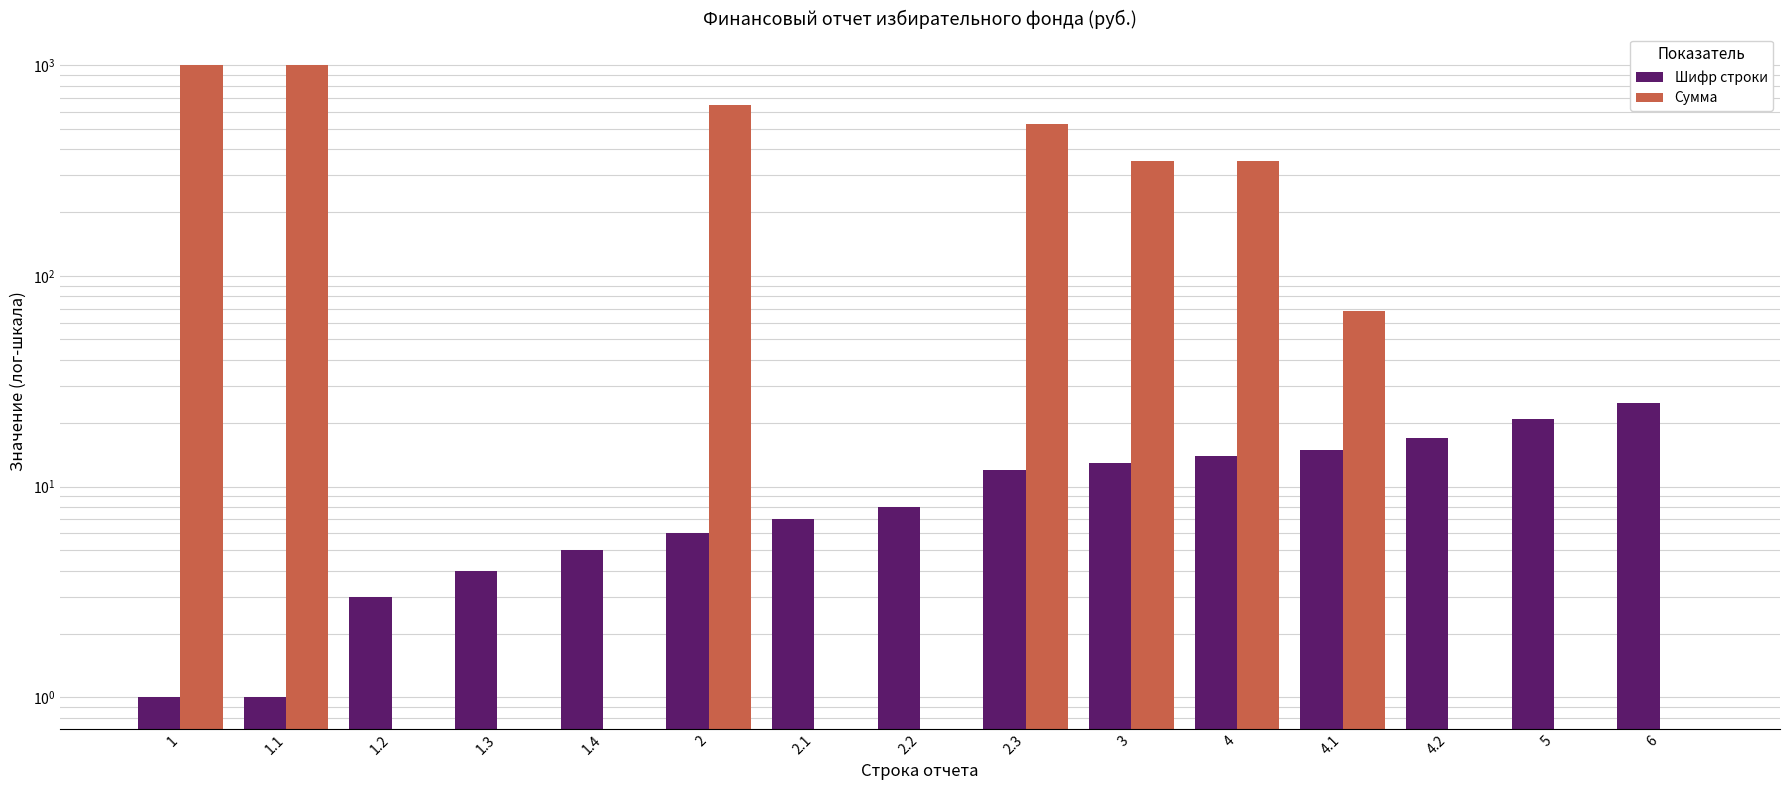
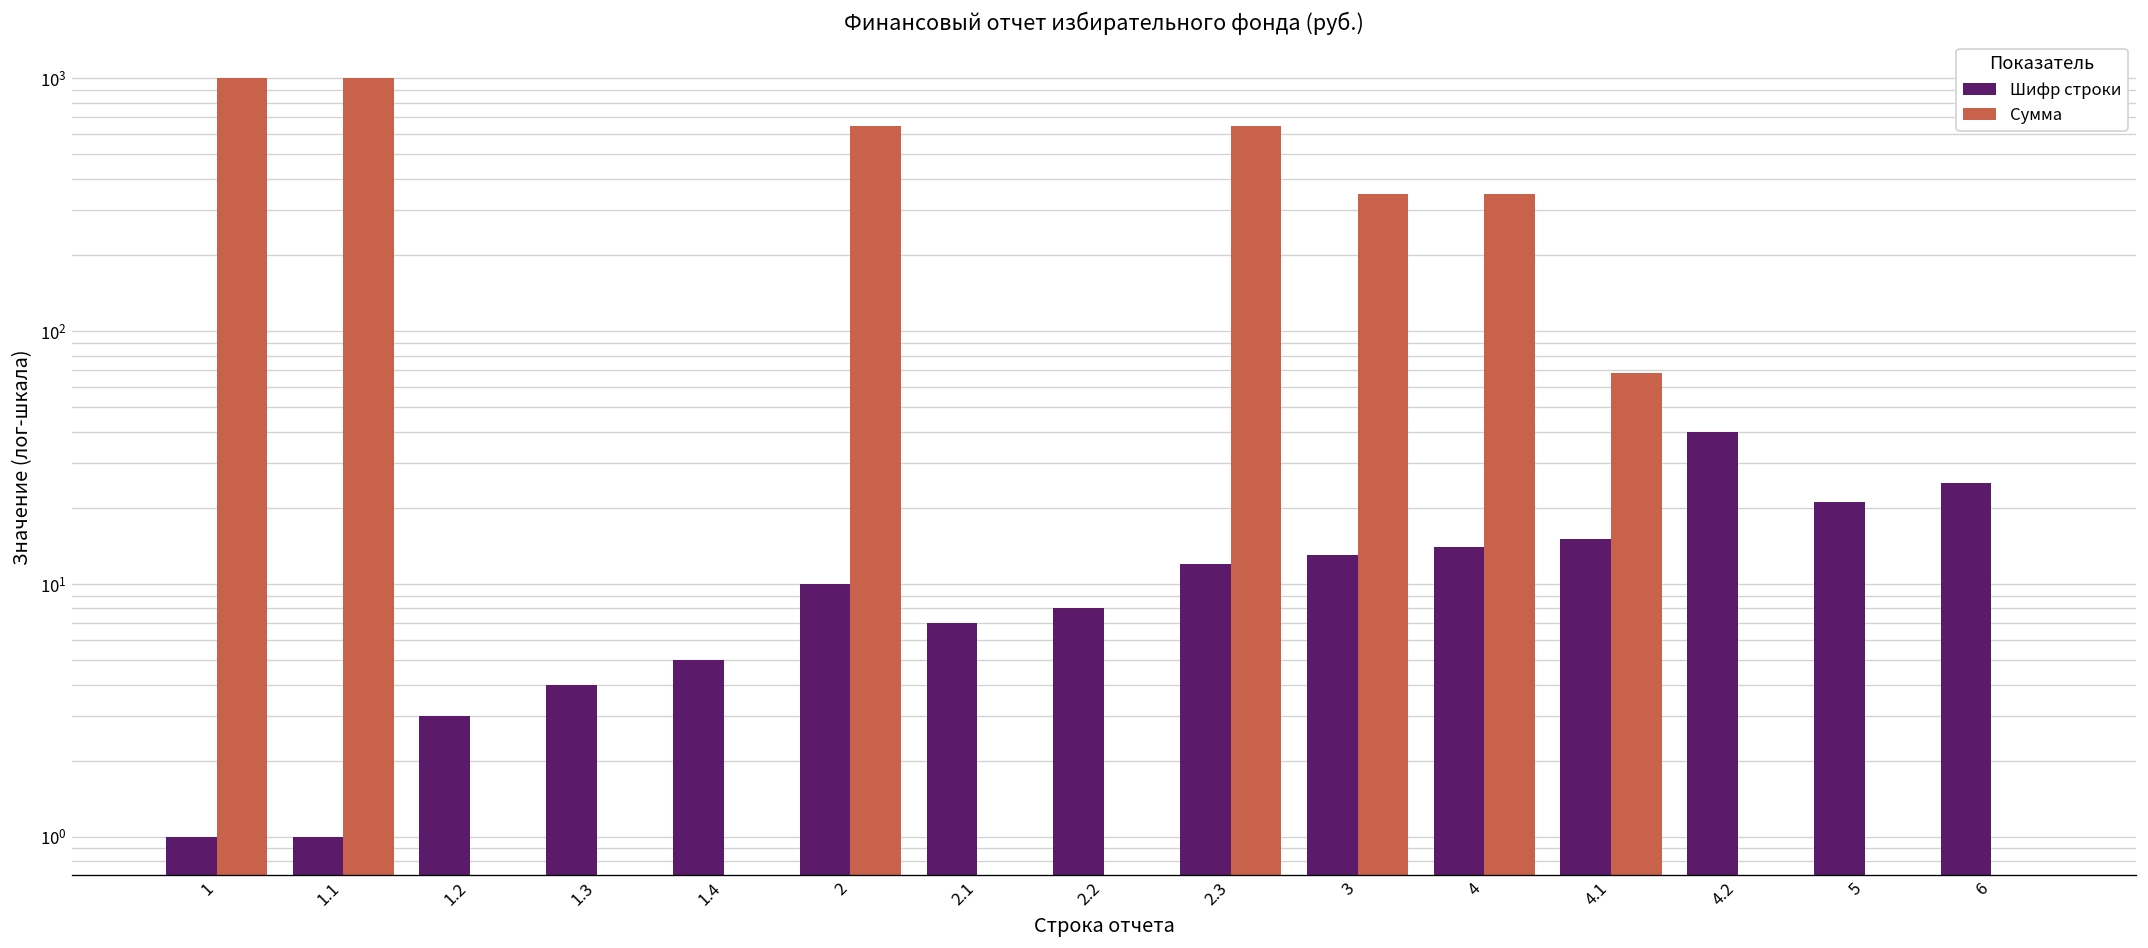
  {
    "Шифр строки": {
      "1": 1,
      "1.1": 1,
      "1.2": 3,
      "1.3": 4,
      "1.4": 5,
-     "2": 6,
+     "2": 10,
      "2.1": 7,
      "2.2": 8,
      "2.3": 12,
      "3": 13,
      "4": 14,
      "4.1": 15,
-     "4.2": 17,
+     "4.2": 40,
      "5": 21,
      "6": 25
    },
    "Сумма": {
      "1": 1000,
      "1.1": 1000,
      "2": 650,
-     "2.3": 530,
+     "2.3": 650,
      "3": 350,
      "4": 350,
      "4.1": 68
    }
  }
